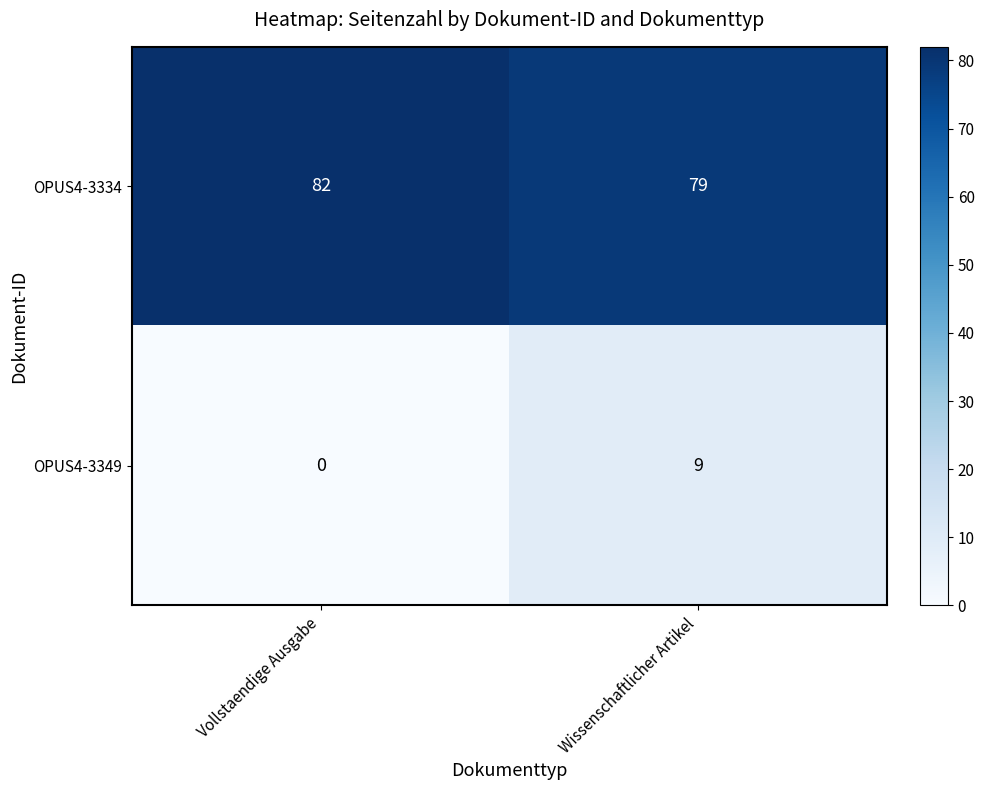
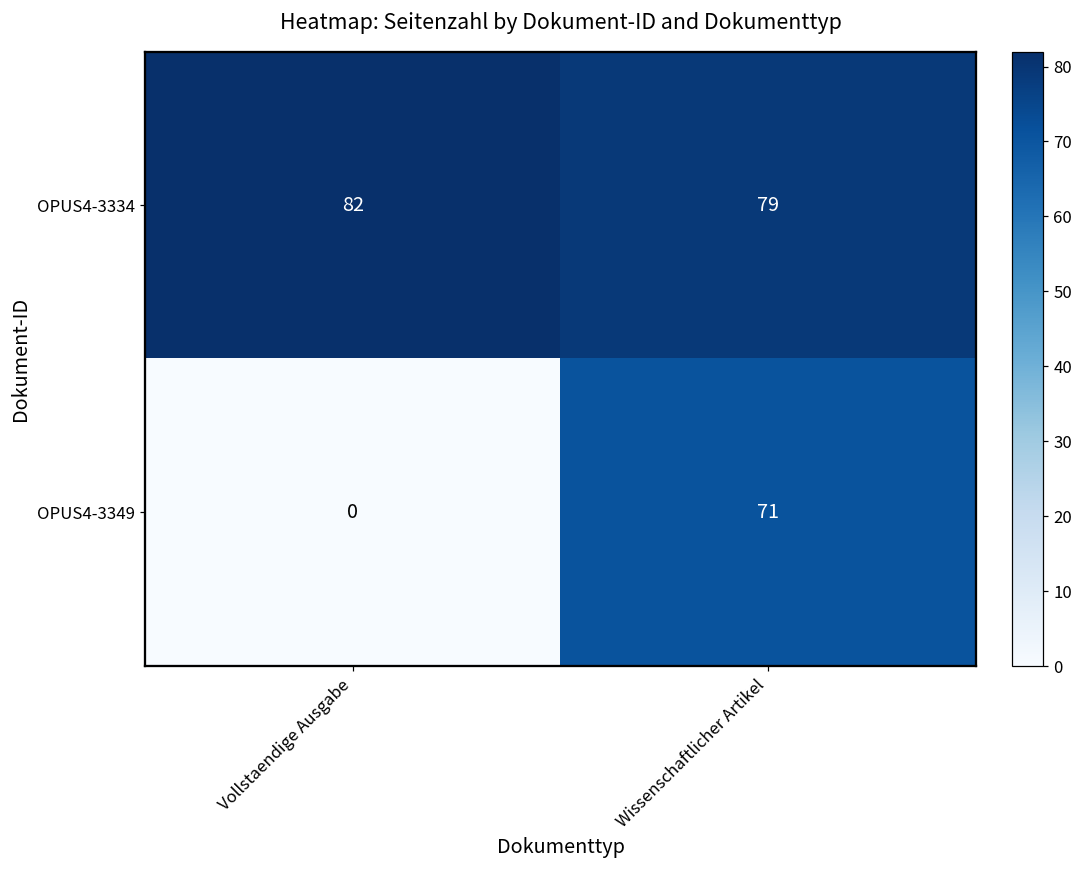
  {
    "OPUS4-3334": {
      "Vollstaendige Ausgabe": 82,
      "Wissenschaftlicher Artikel": 79
    },
    "OPUS4-3349": {
      "Vollstaendige Ausgabe": 0,
-     "Wissenschaftlicher Artikel": 9
+     "Wissenschaftlicher Artikel": 71
    }
  }
